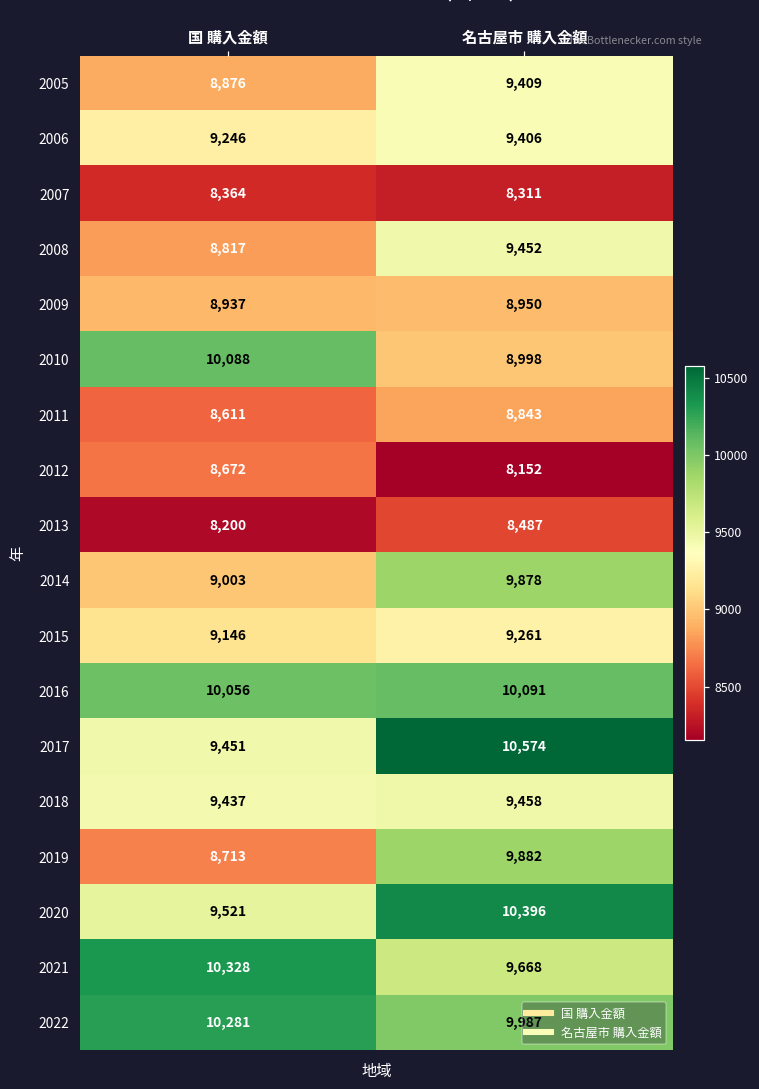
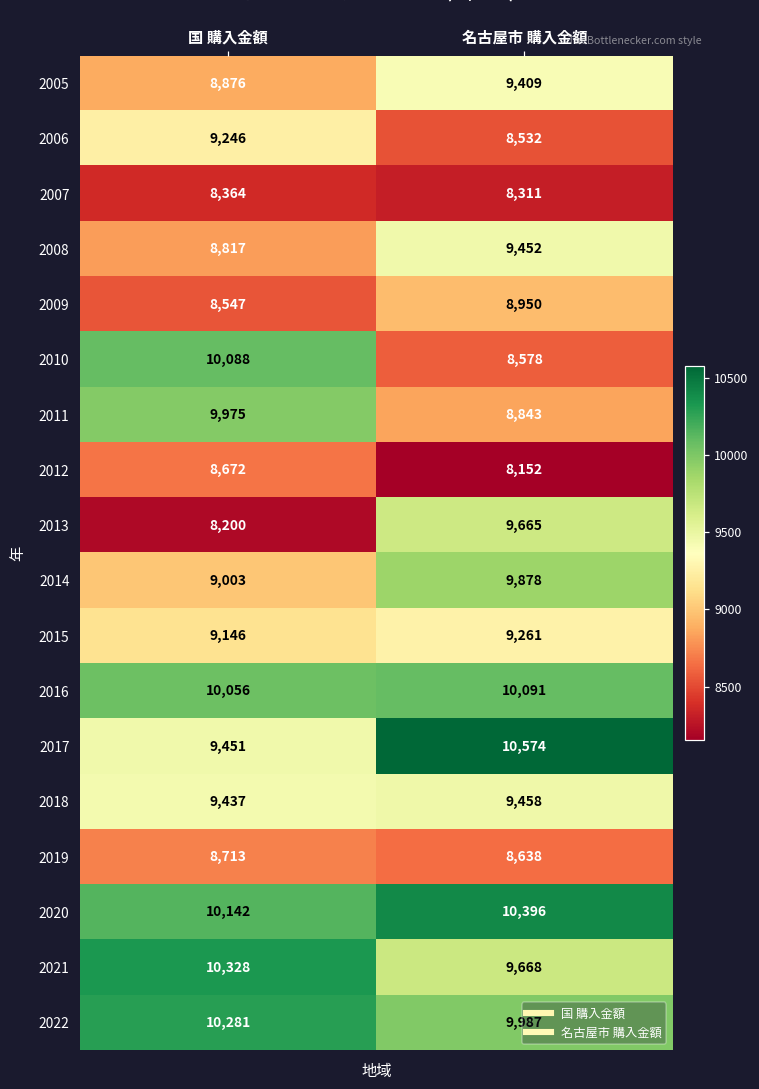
  {
    "2005": {
      "国 購入金額": "8,876",
      "名古屋市 購入金額": "9,409"
    },
    "2006": {
      "国 購入金額": "9,246",
-     "名古屋市 購入金額": "9,406"
+     "名古屋市 購入金額": "8,532"
    },
    "2007": {
      "国 購入金額": "8,364",
      "名古屋市 購入金額": "8,311"
    },
    "2008": {
      "国 購入金額": "8,817",
      "名古屋市 購入金額": "9,452"
    },
    "2009": {
-     "国 購入金額": "8,937",
+     "国 購入金額": "8,547",
      "名古屋市 購入金額": "8,950"
    },
    "2010": {
      "国 購入金額": "10,088",
-     "名古屋市 購入金額": "8,998"
+     "名古屋市 購入金額": "8,578"
    },
    "2011": {
-     "国 購入金額": "8,611",
+     "国 購入金額": "9,975",
      "名古屋市 購入金額": "8,843"
    },
    "2012": {
      "国 購入金額": "8,672",
      "名古屋市 購入金額": "8,152"
    },
    "2013": {
      "国 購入金額": "8,200",
-     "名古屋市 購入金額": "8,487"
+     "名古屋市 購入金額": "9,665"
    },
    "2014": {
      "国 購入金額": "9,003",
      "名古屋市 購入金額": "9,878"
    },
    "2015": {
      "国 購入金額": "9,146",
      "名古屋市 購入金額": "9,261"
    },
    "2016": {
      "国 購入金額": "10,056",
      "名古屋市 購入金額": "10,091"
    },
    "2017": {
      "国 購入金額": "9,451",
      "名古屋市 購入金額": "10,574"
    },
    "2018": {
      "国 購入金額": "9,437",
      "名古屋市 購入金額": "9,458"
    },
    "2019": {
      "国 購入金額": "8,713",
-     "名古屋市 購入金額": "9,882"
+     "名古屋市 購入金額": "8,638"
    },
    "2020": {
-     "国 購入金額": "9,521",
+     "国 購入金額": "10,142",
      "名古屋市 購入金額": "10,396"
    },
    "2021": {
      "国 購入金額": "10,328",
      "名古屋市 購入金額": "9,668"
    },
    "2022": {
      "国 購入金額": "10,281"
    }
  }
